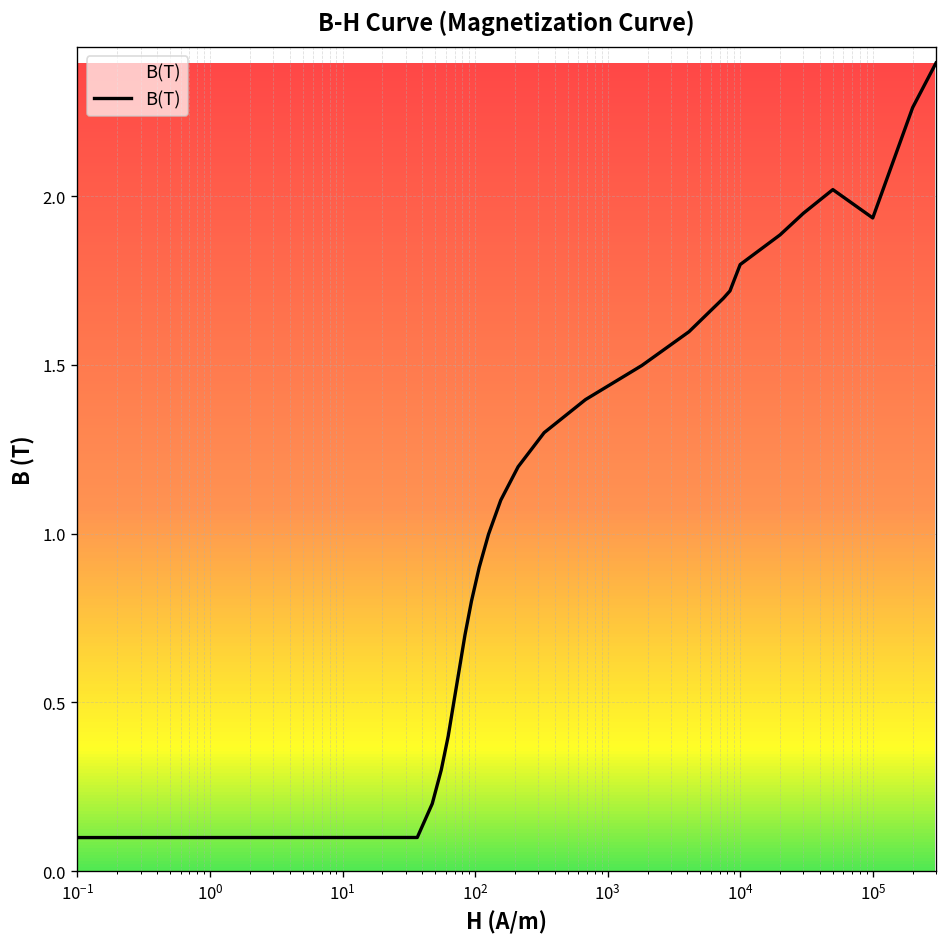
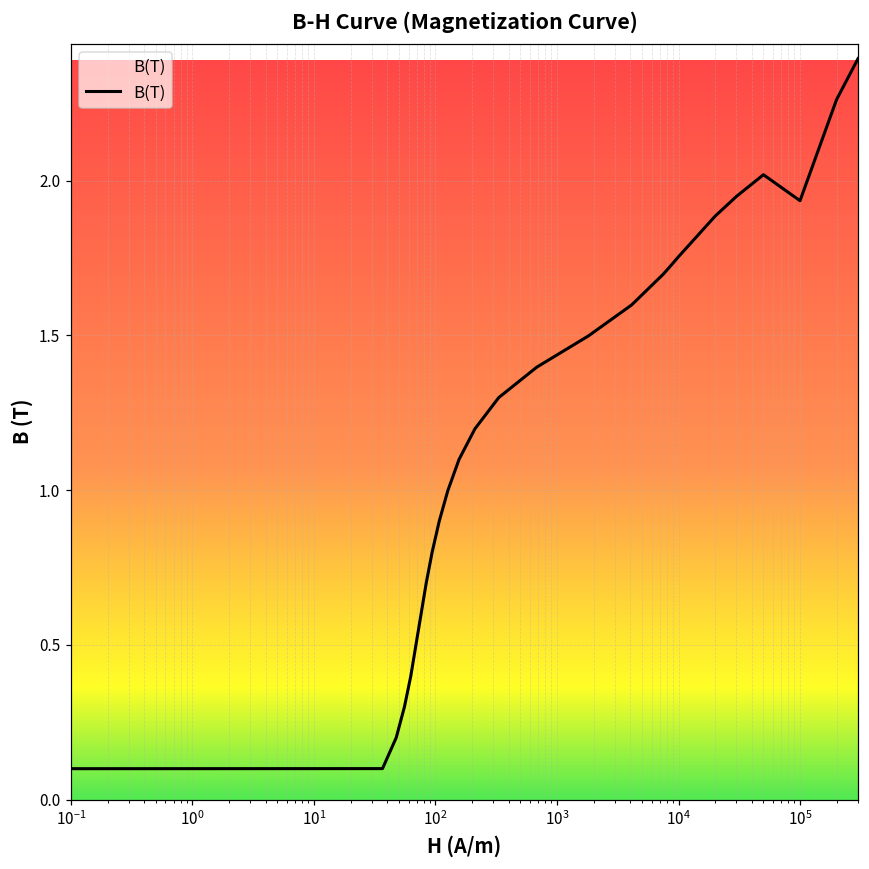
  {
-   "10^4": 1.80,
+   "10^4": 1.75,
    "10^5": 1.94
  }
